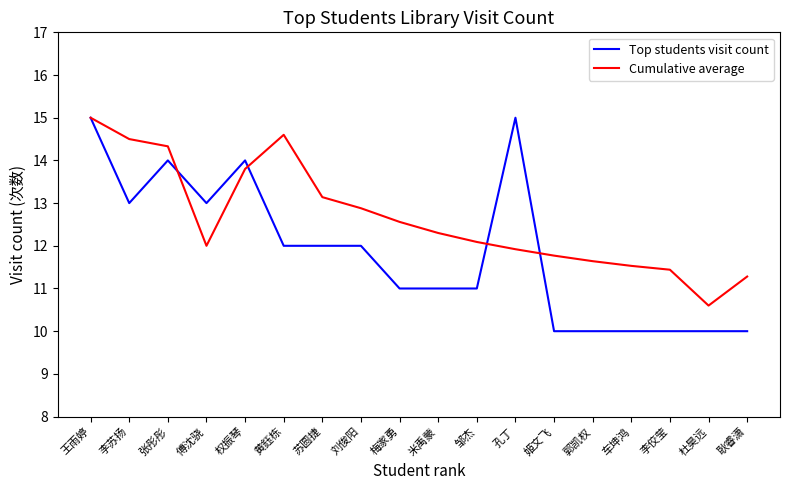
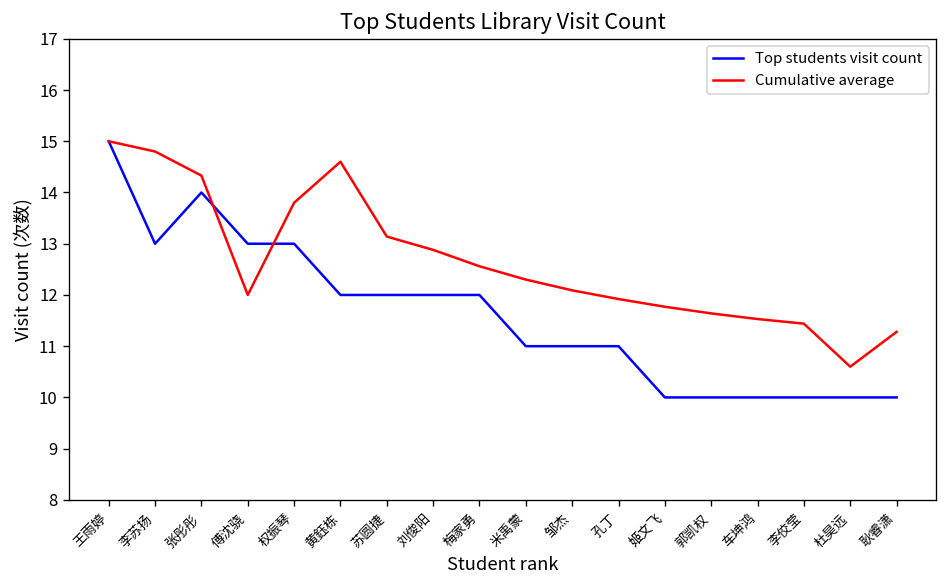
  {
    "Top students visit count": {
      "李苏扬": 13,
      "张彤彤": 14,
      "傅沈骁": 13,
-     "权振琴": 14,
+     "权振琴": 13,
      "黄鈺栋": 12,
      "苏圆捷": 12,
      "刘俊阳": 12,
-     "梅家勇": 11,
+     "梅家勇": 12,
      "米禹蒙": 11,
      "邹杰": 11,
-     "孔丁": 15,
+     "孔丁": 11,
      "姬文飞": 10,
      "郭凯权": 10,
      "车坤鸿": 10,
      "李佼莹": 10,
      "杜昊远": 10,
      "耿睿潇": 10
    },
    "Cumulative average": {
-     "李苏扬": 14.5,
+     "李苏扬": 14.8,
      "张彤彤": 14.3,
      "傅沈骁": 12.0,
      "权振琴": 13.8,
      "黄鈺栋": 14.6,
      "苏圆捷": 13.1,
      "刘俊阳": 12.9,
      "梅家勇": 12.6,
      "米禹蒙": 12.3,
      "邹杰": 12.1,
      "孔丁": 11.9,
      "姬文飞": 11.8,
      "郭凯权": 11.6,
      "车坤鸿": 11.5,
      "李佼莹": 11.4,
      "杜昊远": 10.6,
      "耿睿潇": 11.3
    }
  }
